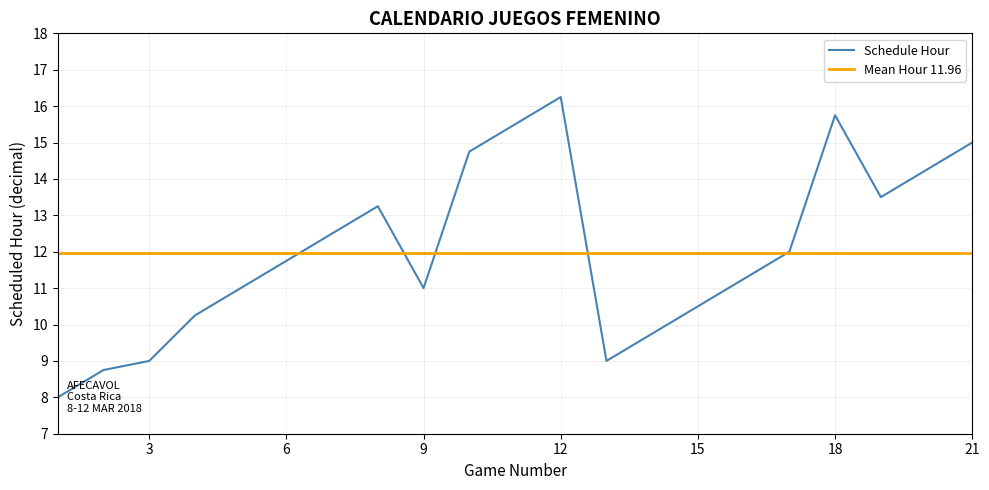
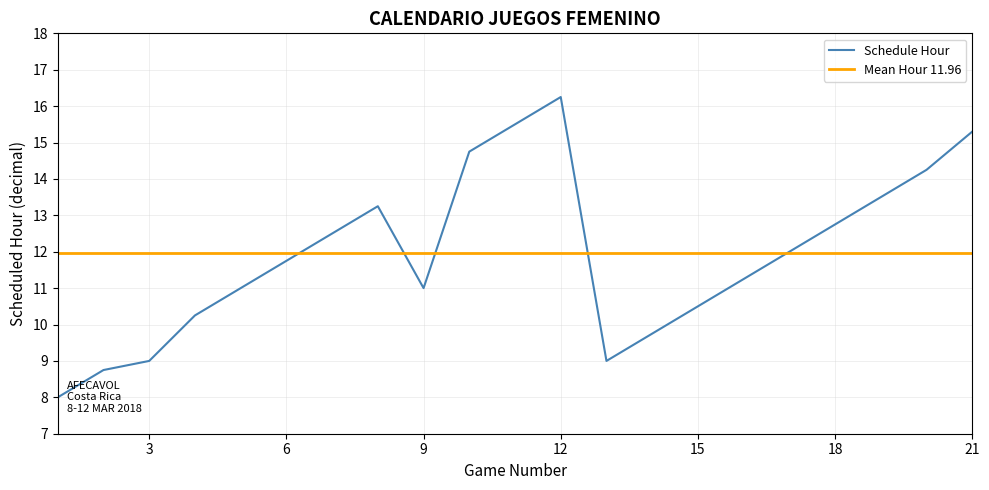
  {
    "3": 9.0,
    "6": 11.8,
    "9": 11.0,
    "12": 16.3,
    "15": 10.5,
-   "18": 15.8,
-   "21": 15.0
+   "18": 12.8,
+   "21": 15.3
  }
